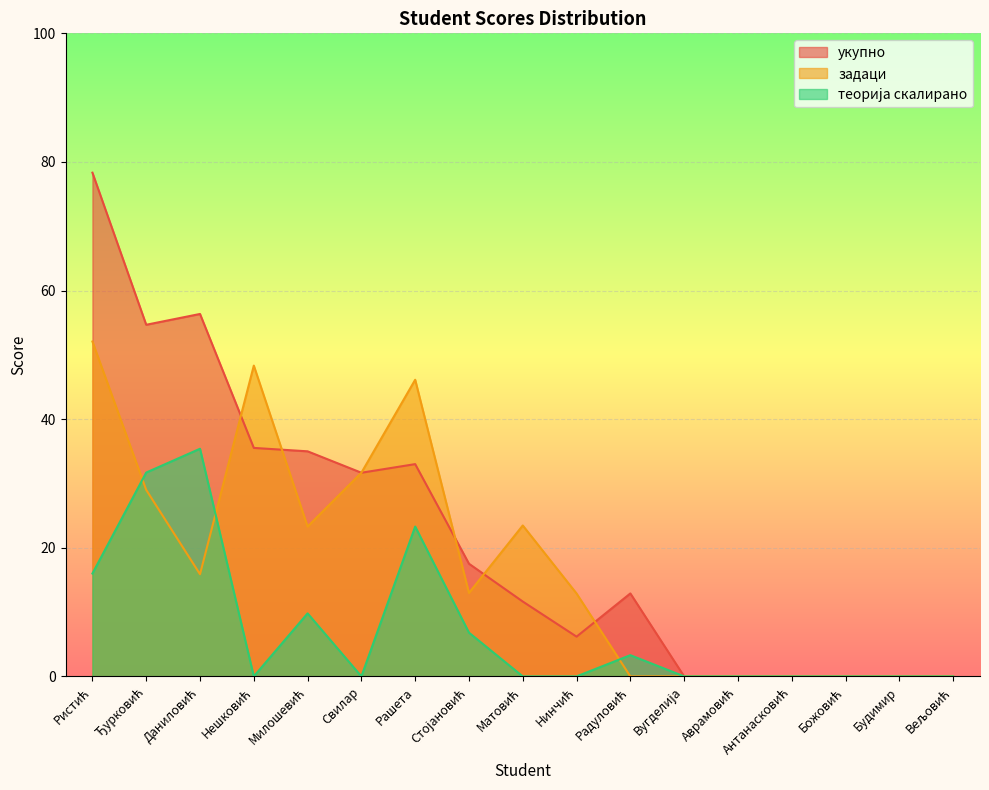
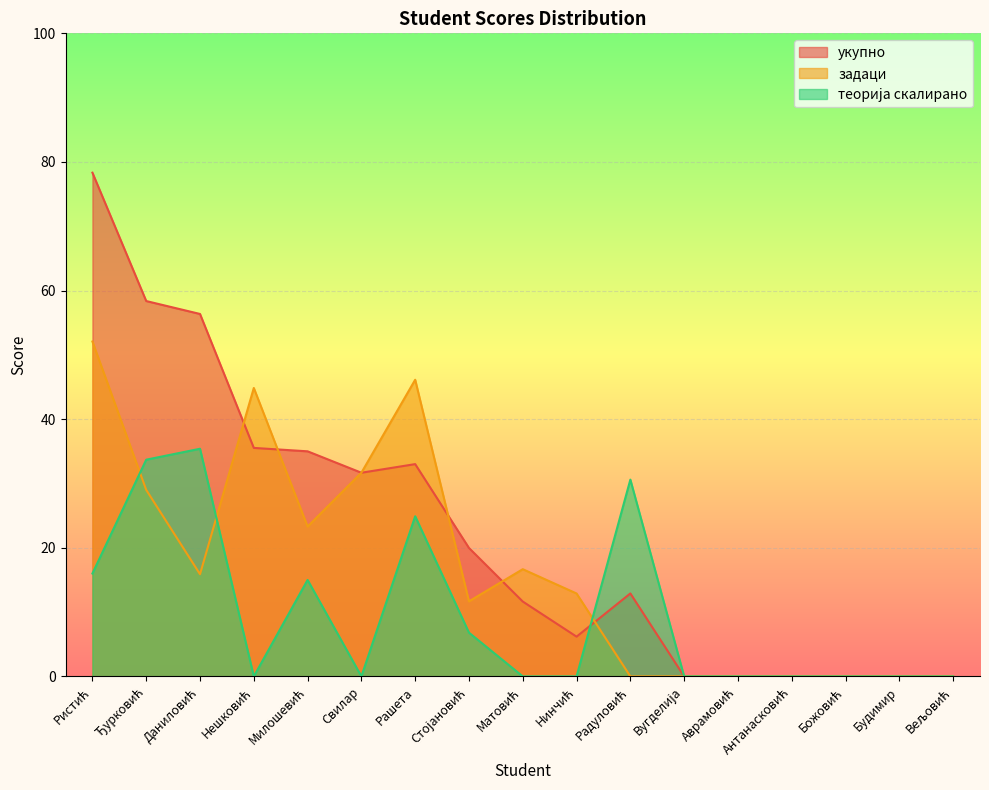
  {
    "укупно": {
      "Ристић": 78,
-     "Ђурковић": 55,
+     "Ђурковић": 58,
      "Даниловић": 56,
      "Нешковић": 36,
      "Милошевић": 35,
      "Рашета": 33,
-     "Стојановић": 18,
+     "Стојановић": 20,
      "Матовић": 12,
      "Нинчић": 6,
      "Радуловић": 13
    },
    "задаци": {
      "Ристић": 52,
      "Ђурковић": 29,
      "Даниловић": 16,
-     "Нешковић": 48,
+     "Нешковић": 45,
      "Милошевић": 23,
      "Рашета": 46,
-     "Стојановић": 13,
-     "Матовић": 23,
+     "Стојановић": 12,
+     "Матовић": 17,
      "Нинчић": 13,
      "Радуловић": 0
    },
    "теорија скалирано": {
      "Ристић": 16,
-     "Ђурковић": 32,
+     "Ђурковић": 34,
      "Даниловић": 35,
      "Нешковић": 0,
-     "Милошевић": 10,
+     "Милошевић": 15,
      "Свилар": 0,
-     "Рашета": 23,
+     "Рашета": 25,
      "Стојановић": 7,
      "Матовић": 0,
      "Нинчић": 0,
-     "Радуловић": 3
+     "Радуловић": 31
    }
  }
